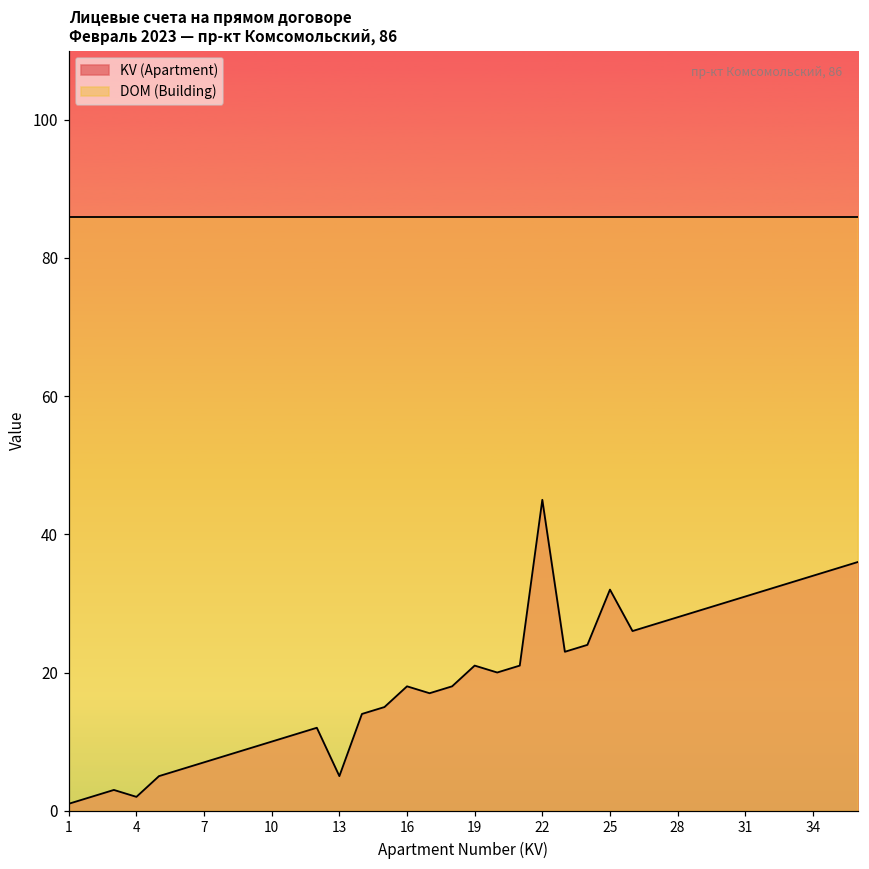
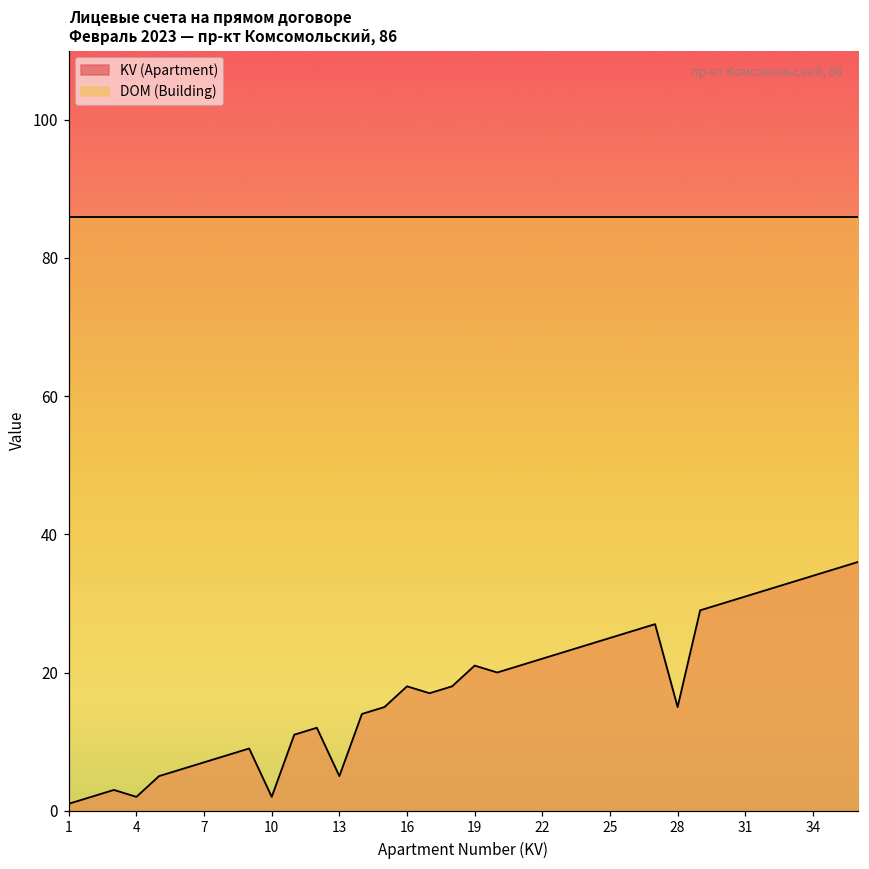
  {
    "KV (Apartment)": {
      "1": 1,
      "4": 2,
      "7": 7,
-     "10": 10,
+     "10": 2,
      "13": 5,
      "16": 18,
      "19": 21,
-     "22": 45,
-     "25": 32,
-     "28": 28,
+     "22": 22,
+     "25": 25,
+     "28": 15,
      "31": 31,
      "34": 34
    },
    "DOM (Building)": {
      "1": 86,
      "4": 86,
      "7": 86,
      "10": 86,
      "13": 86,
      "16": 86,
      "19": 86,
      "22": 86,
      "25": 86,
      "28": 86,
      "31": 86,
      "34": 86
    }
  }
